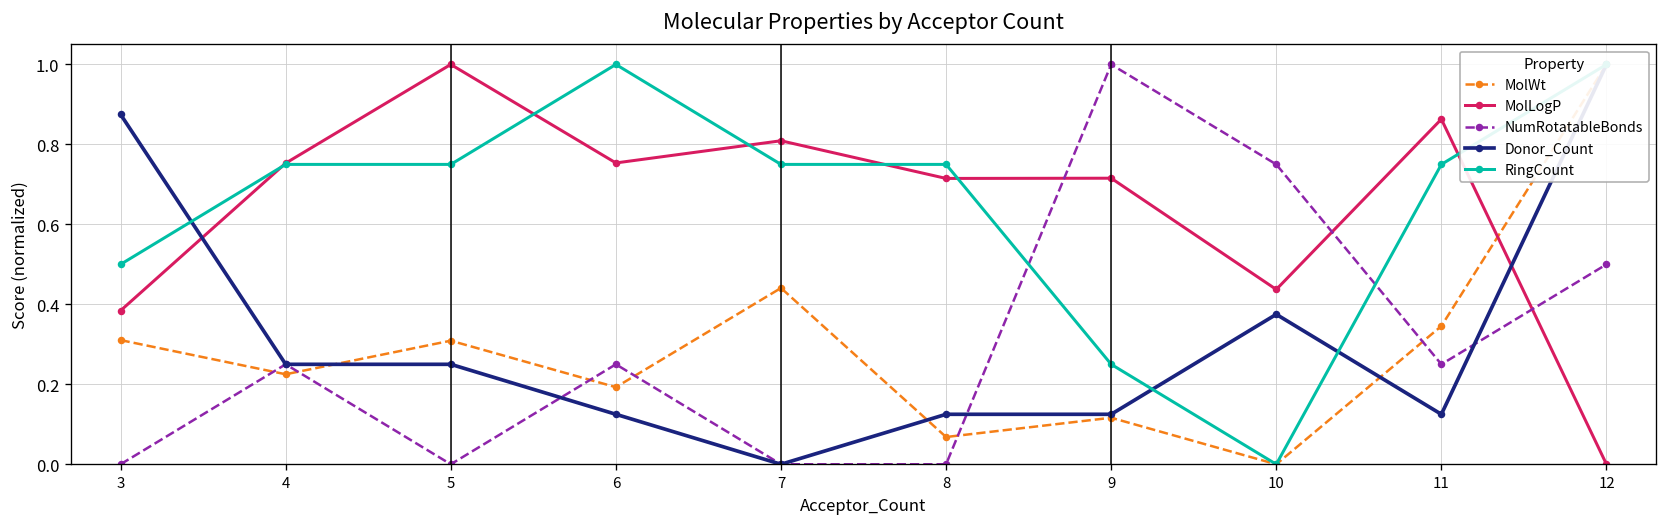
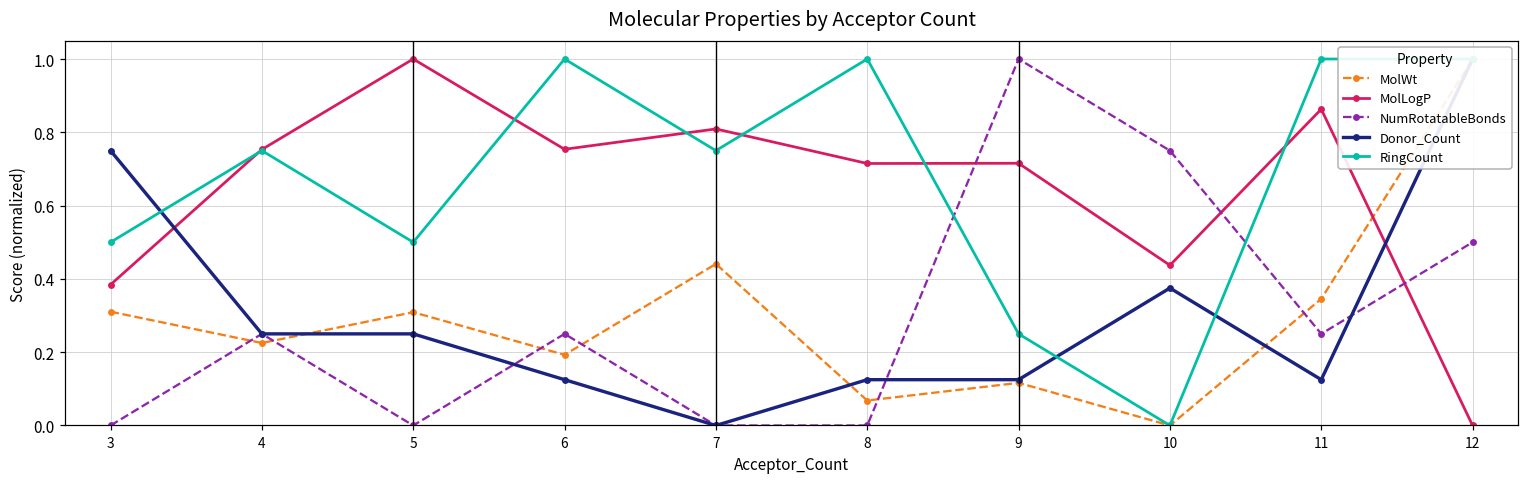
  {
    "MolWt": {
      "3": 0.31,
      "4": 0.23,
      "5": 0.31,
      "6": 0.19,
      "7": 0.44,
      "8": 0.07,
      "9": 0.12,
      "11": 0.35
    },
    "MolLogP": {
      "3": 0.38,
      "5": 1.00,
      "6": 0.75,
      "7": 0.81,
      "8": 0.71,
      "9": 0.72,
      "10": 0.44,
      "11": 0.86,
      "12": 0.00
    },
    "NumRotatableBonds": {
      "3": 0.00,
      "5": 0.00,
      "6": 0.25,
      "8": 0.00,
      "9": 1.00,
      "10": 0.75,
      "11": 0.25,
      "12": 0.50
    },
    "Donor_Count": {
-     "3": 0.88,
+     "3": 0.75,
      "5": 0.25,
      "6": 0.13,
      "8": 0.13,
      "9": 0.13,
      "10": 0.38,
      "11": 0.13
    },
    "RingCount": {
      "3": 0.50,
-     "5": 0.75,
+     "5": 0.50,
      "6": 1.00,
      "7": 0.75,
-     "8": 0.75,
+     "8": 1.00,
      "9": 0.25,
-     "11": 0.75
+     "11": 1.00
    }
  }
